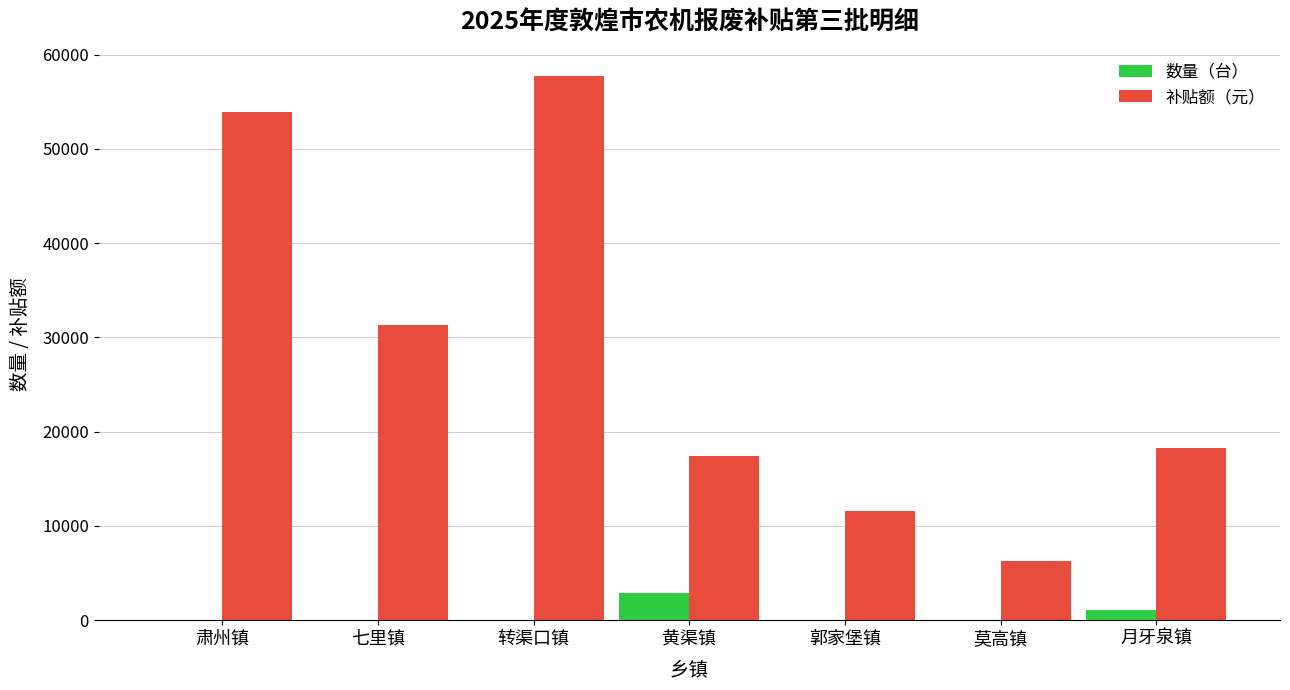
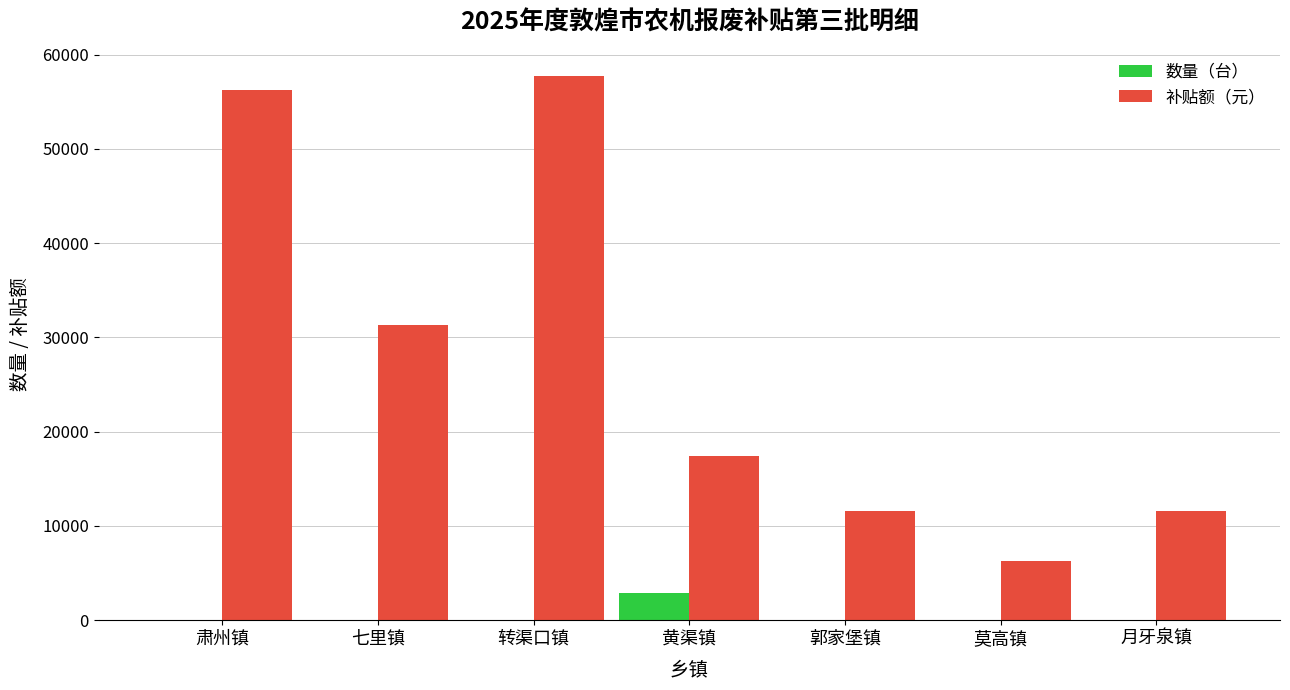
  {
    "数量（台）": {
      "黄渠镇": 3000,
-     "月牙泉镇": 1000
+     "月牙泉镇": 0
    },
    "补贴额（元）": {
-     "肃州镇": 54000,
+     "肃州镇": 56000,
      "七里镇": 31000,
      "转渠口镇": 58000,
      "黄渠镇": 17000,
      "郭家堡镇": 12000,
      "莫高镇": 6000,
-     "月牙泉镇": 18000
+     "月牙泉镇": 12000
    }
  }
